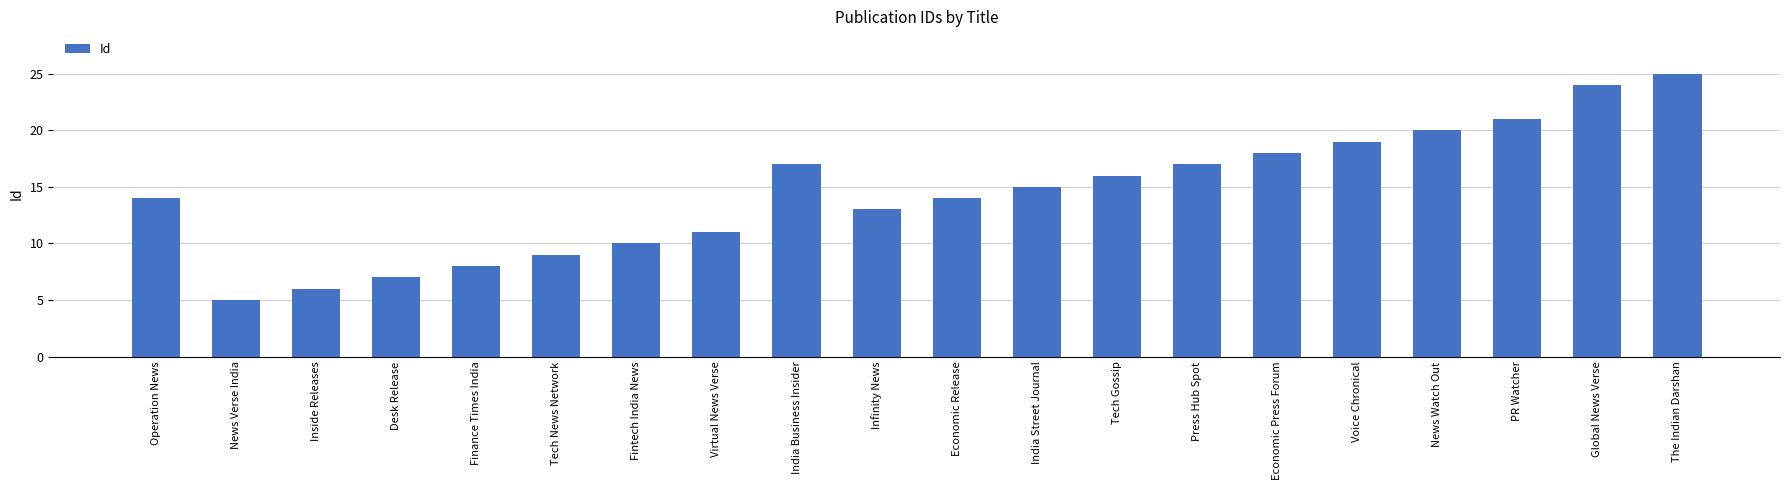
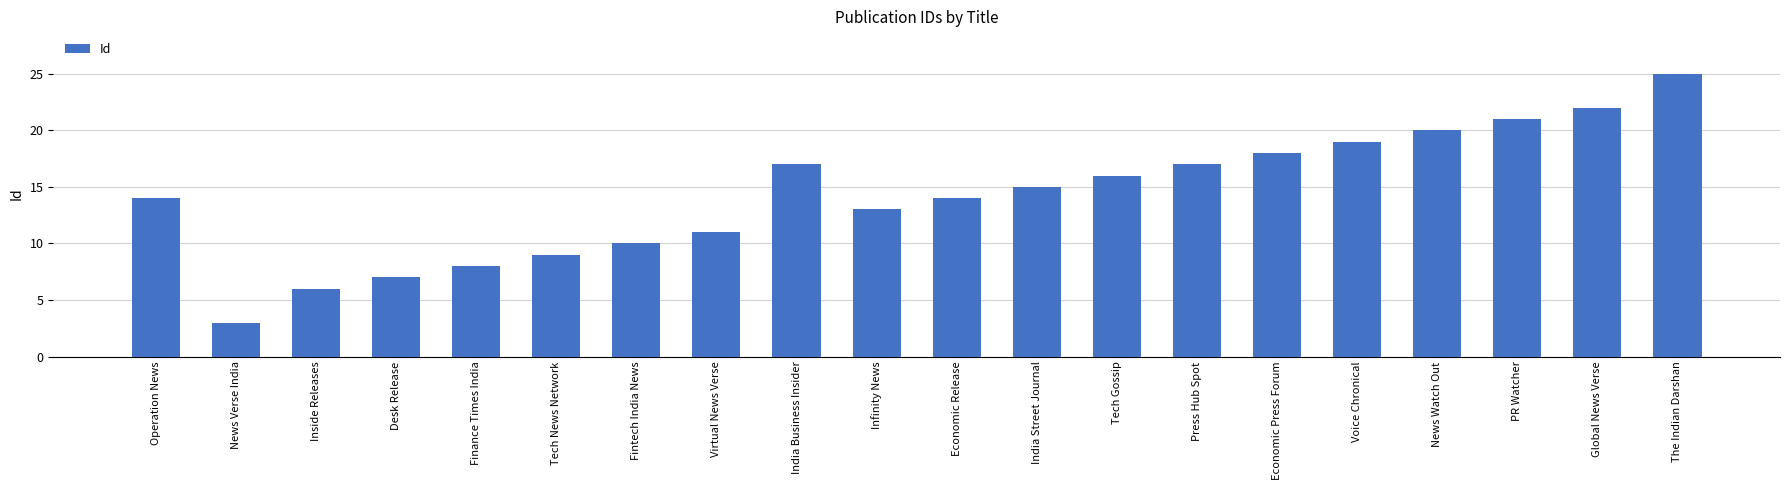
  {
    "Operation News": 14,
-   "News Verse India": 5,
+   "News Verse India": 3,
    "Inside Releases": 6,
    "Desk Release": 7,
    "Finance Times India": 8,
    "Tech News Network": 9,
    "Fintech India News": 10,
    "Virtual News Verse": 11,
    "India Business Insider": 17,
    "Infinity News": 13,
    "Economic Release": 14,
    "India Street Journal": 15,
    "Tech Gossip": 16,
    "Press Hub Spot": 17,
    "Economic Press Forum": 18,
    "Voice Chronical": 19,
    "News Watch Out": 20,
    "PR Watcher": 21,
-   "Global News Verse": 24,
+   "Global News Verse": 22,
    "The Indian Darshan": 25
  }
